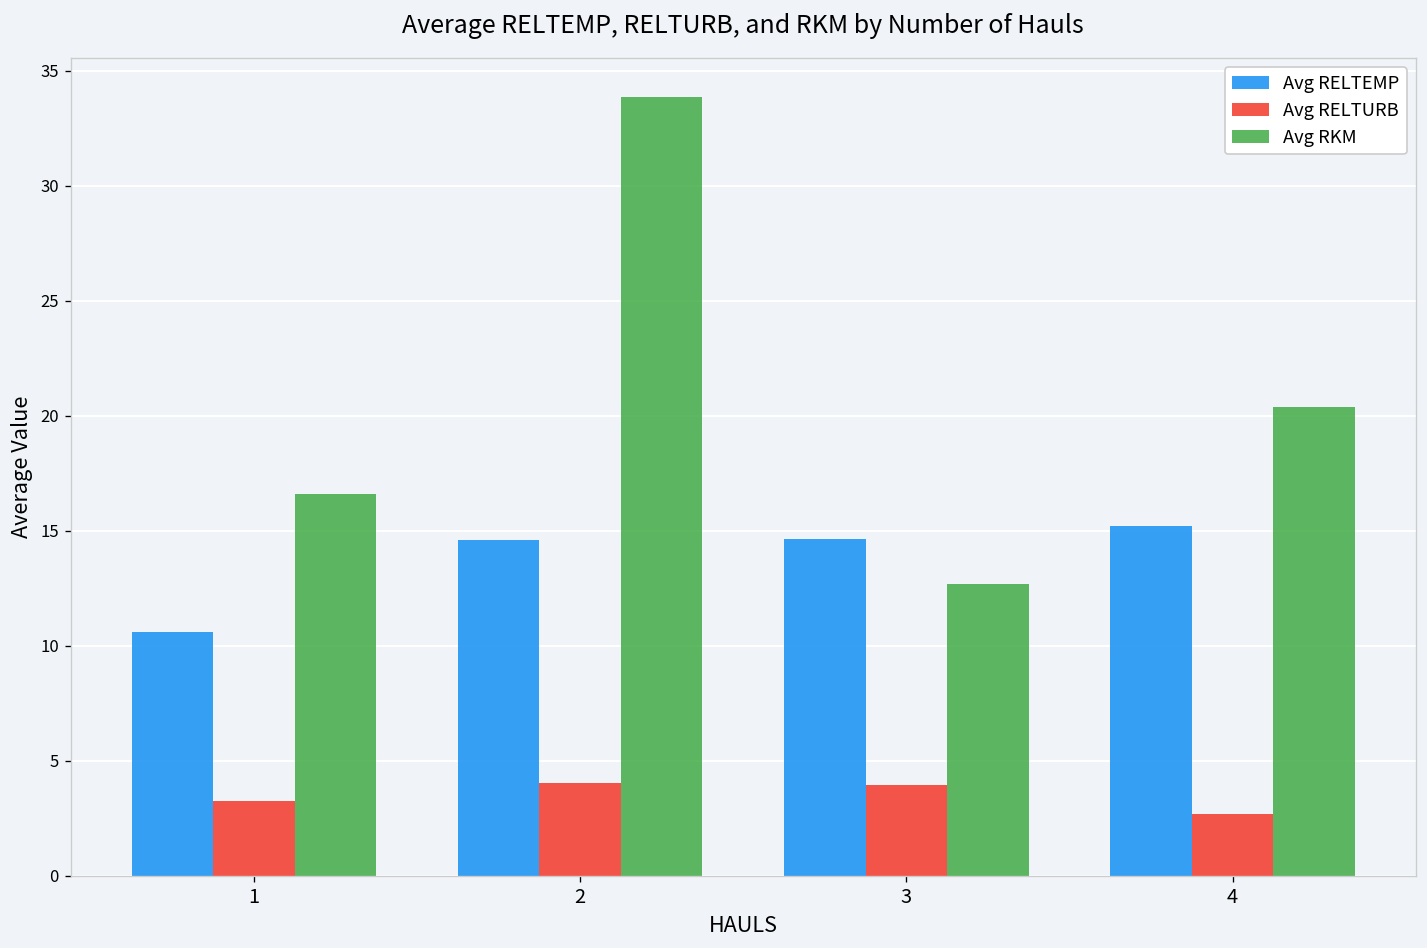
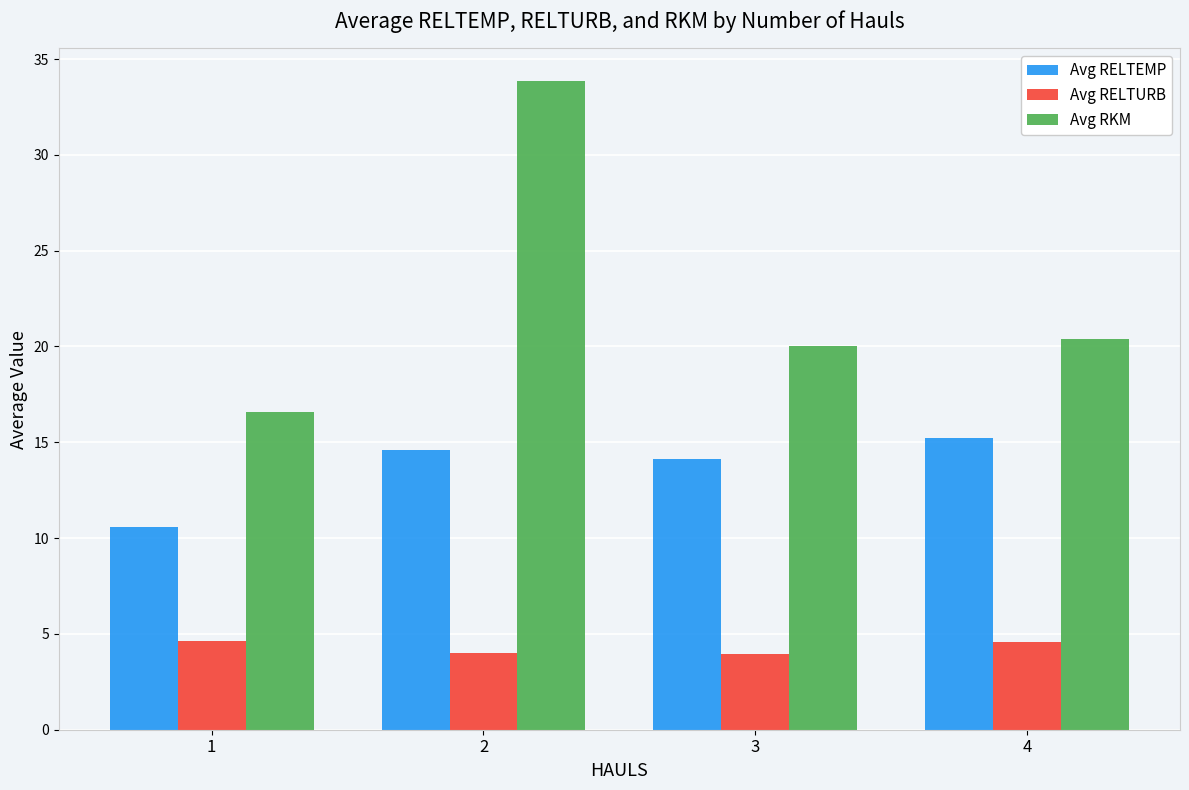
  {
    "Avg RELTEMP": {
      "1": 10.6,
      "2": 14.6,
-     "3": 14.7,
+     "3": 14.1,
      "4": 15.2
    },
    "Avg RELTURB": {
-     "1": 3.2,
+     "1": 4.6,
      "2": 4.0,
      "3": 3.9,
-     "4": 2.7
+     "4": 4.6
    },
    "Avg RKM": {
      "1": 16.6,
      "2": 33.9,
-     "3": 12.7,
+     "3": 20.0,
      "4": 20.4
    }
  }
